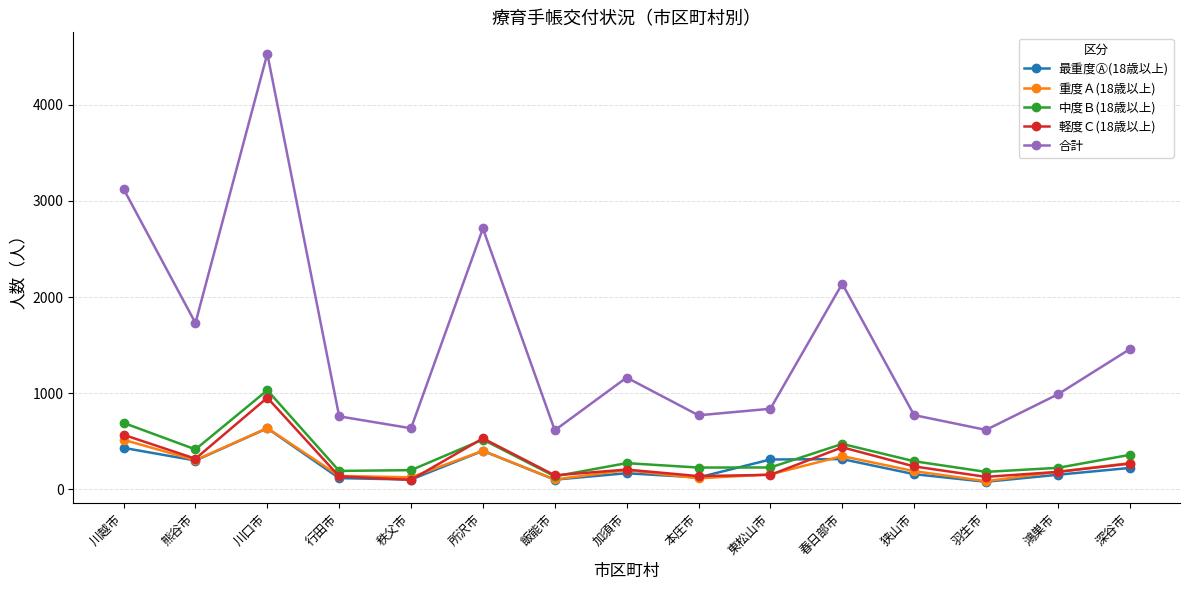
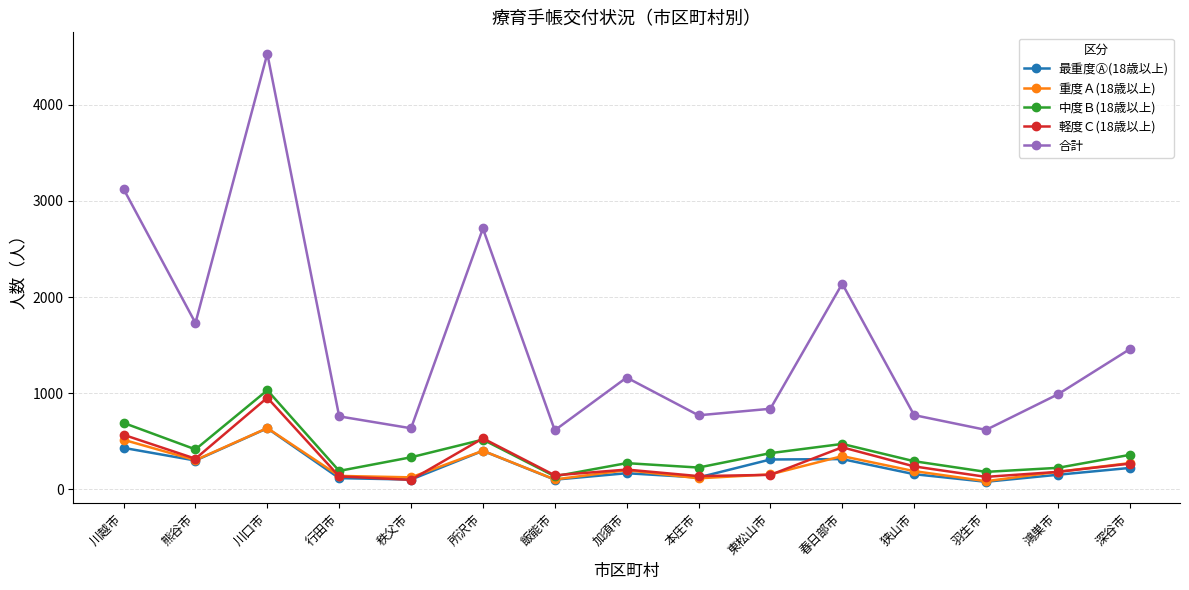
  {
    "最重度Ⓐ(18歳以上)": {
      "川越市": 400,
      "加須市": 200,
      "東松山市": 300,
      "春日部市": 300,
      "狭山市": 200,
      "鴻巣市": 200,
      "深谷市": 200
    },
    "重度Ａ(18歳以上)": {
      "川越市": 500,
      "春日部市": 300,
      "狭山市": 200
    },
    "中度Ｂ(18歳以上)": {
      "川越市": 700,
      "熊谷市": 400,
      "川口市": 1000,
      "行田市": 200,
-     "秩父市": 200,
+     "秩父市": 300,
      "加須市": 300,
      "本庄市": 200,
-     "東松山市": 200,
+     "東松山市": 400,
      "春日部市": 500,
      "狭山市": 300,
      "羽生市": 200,
      "鴻巣市": 200,
      "深谷市": 400
    },
    "軽度Ｃ(18歳以上)": {
      "川越市": 600,
      "川口市": 1000,
      "春日部市": 400,
      "狭山市": 200,
      "羽生市": 100
    },
    "合計": {
      "川越市": 3100,
      "熊谷市": 1700,
      "川口市": 4500,
      "行田市": 800,
      "秩父市": 600,
      "所沢市": 2700,
      "飯能市": 600,
      "加須市": 1200,
      "本庄市": 800,
      "東松山市": 800,
      "春日部市": 2100,
      "狭山市": 800,
      "羽生市": 600,
      "鴻巣市": 1000,
      "深谷市": 1500
    }
  }
